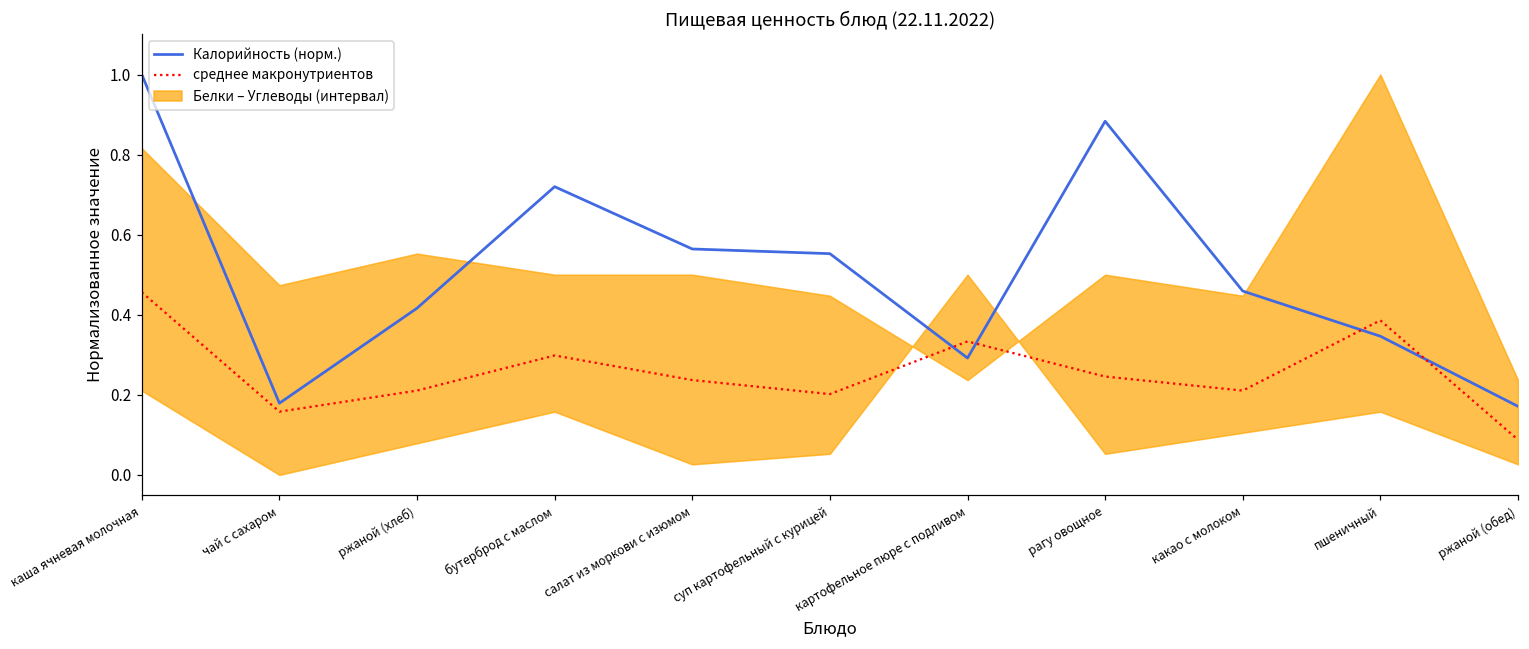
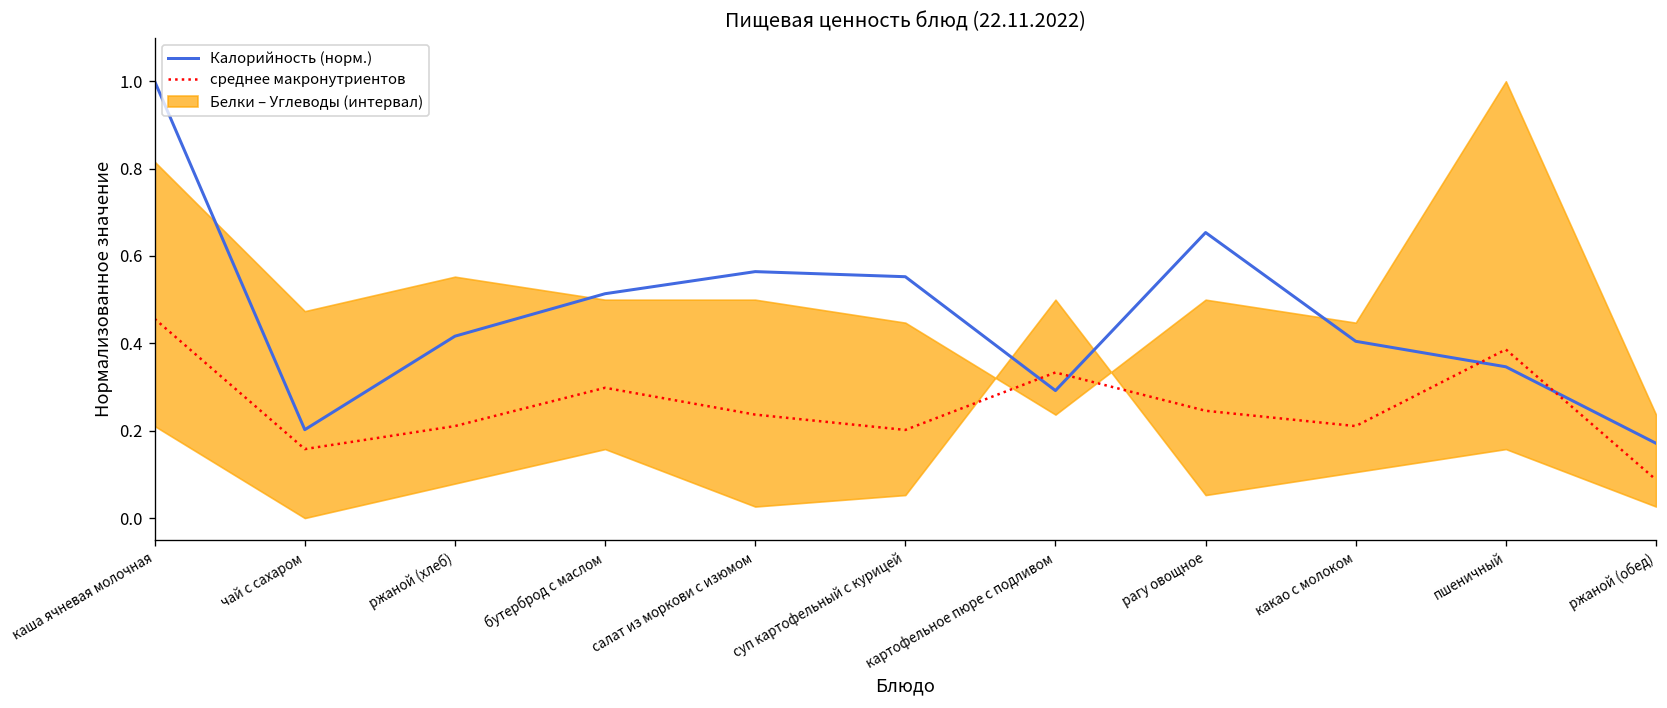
  {
    "Калорийность (норм.)": {
      "каша ячневая молочная": 1.00,
-     "чай с сахаром": 0.18,
+     "чай с сахаром": 0.20,
      "ржаной (хлеб)": 0.42,
-     "бутерброд с маслом": 0.72,
+     "бутерброд с маслом": 0.51,
      "салат из моркови с изюмом": 0.56,
      "суп картофельный с курицей": 0.55,
      "картофельное пюре с подливом": 0.29,
-     "рагу овощное": 0.88,
-     "какао с молоком": 0.46,
+     "рагу овощное": 0.65,
+     "какао с молоком": 0.40,
      "пшеничный": 0.35,
      "ржаной (обед)": 0.17
    },
    "Белки – Углеводы (интервал)": {
      "чай с сахаром": 0.47
    },
    "среднее макронутриентов": {
      "каша ячневая молочная": 0.46,
      "чай с сахаром": 0.16,
      "ржаной (хлеб)": 0.21,
      "бутерброд с маслом": 0.30,
      "салат из моркови с изюмом": 0.24,
      "суп картофельный с курицей": 0.20,
      "картофельное пюре с подливом": 0.33,
      "рагу овощное": 0.25,
      "какао с молоком": 0.21,
      "пшеничный": 0.39,
      "ржаной (обед)": 0.09
    }
  }
